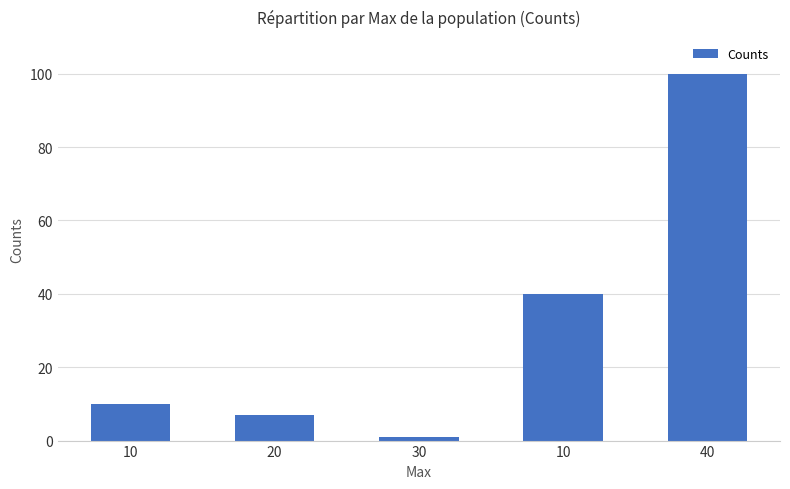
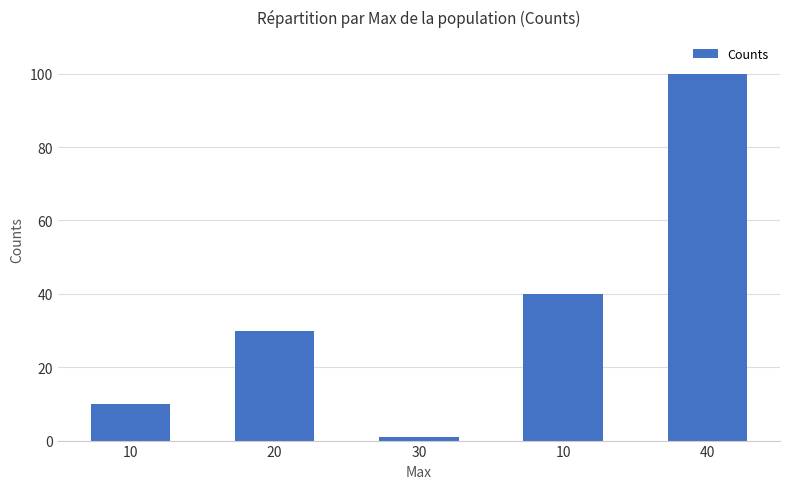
  {
-   "20": 7,
+   "20": 30,
    "30": 1,
    "40": 100
  }
